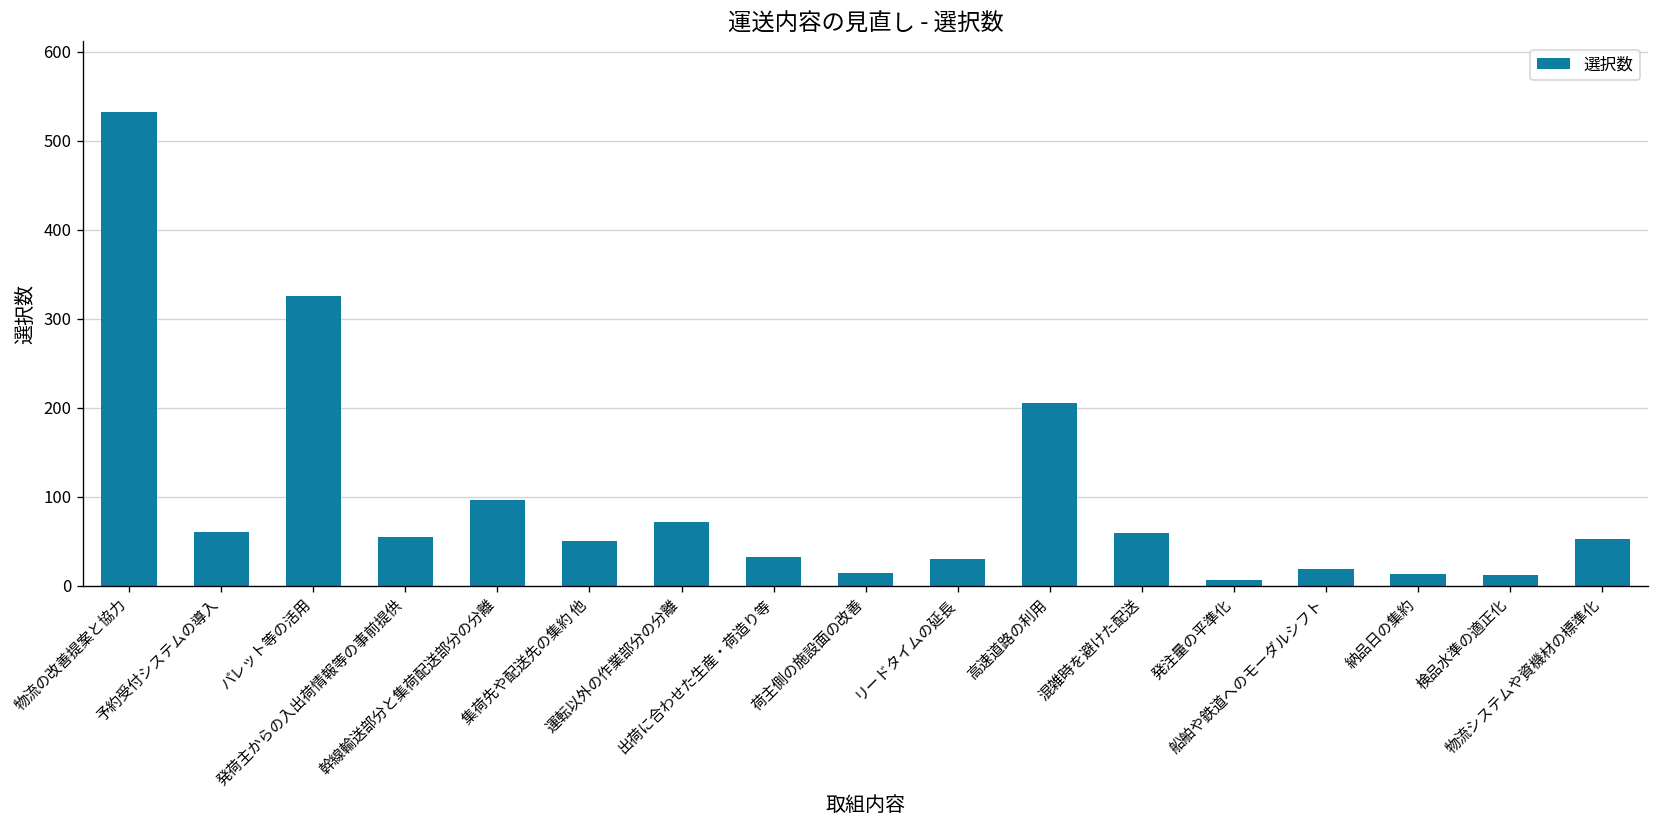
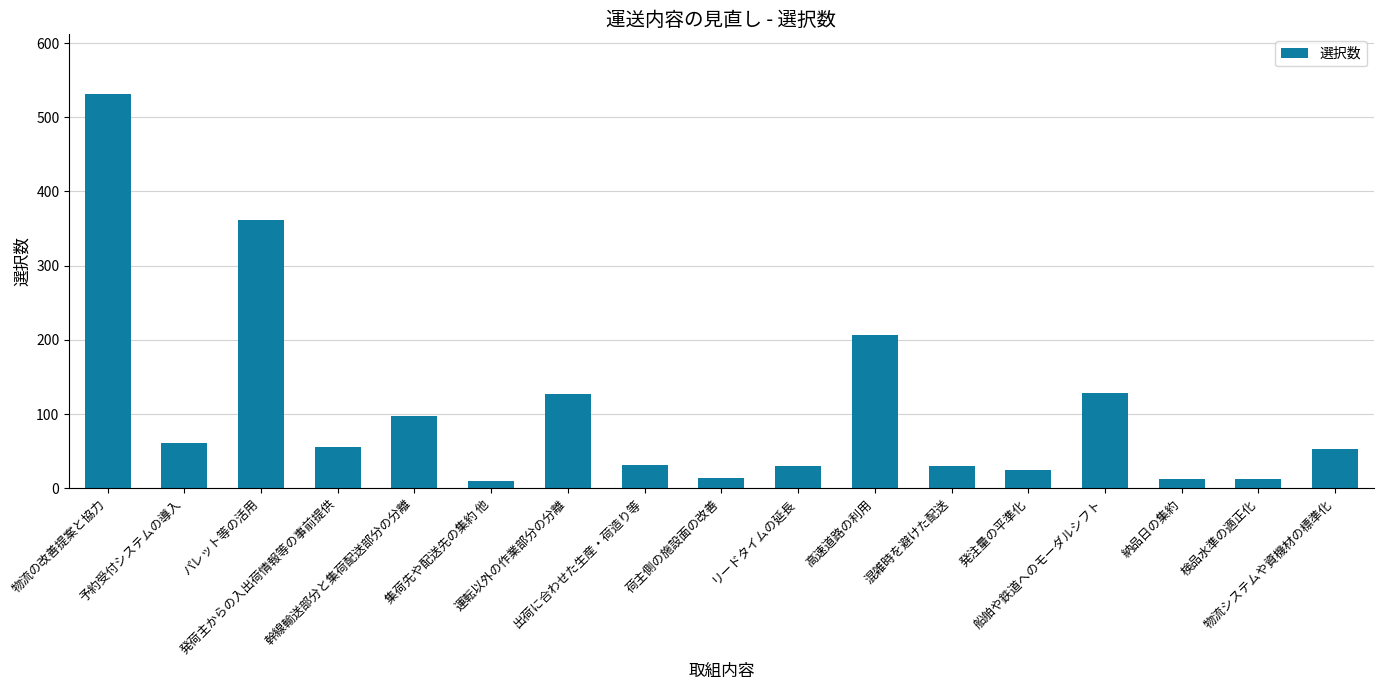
  {
    "物流の改善提案と協力": 530,
    "予約受付システムの導入": 60,
-   "パレット等の活用": 330,
+   "パレット等の活用": 360,
    "発荷主からの入出荷情報等の事前提供": 60,
    "幹線輸送部分と集荷配送部分の分離": 100,
-   "集荷先や配送先の集約 他": 50,
-   "運転以外の作業部分の分離": 70,
+   "集荷先や配送先の集約 他": 10,
+   "運転以外の作業部分の分離": 130,
    "出荷に合わせた生産・荷造り等": 30,
    "荷主側の施設面の改善": 10,
    "リードタイムの延長": 30,
    "高速道路の利用": 210,
-   "混雑時を避けた配送": 60,
-   "発注量の平準化": 10,
-   "船舶や鉄道へのモーダルシフト": 20,
+   "混雑時を避けた配送": 30,
+   "発注量の平準化": 30,
+   "船舶や鉄道へのモーダルシフト": 130,
    "納品日の集約": 10,
    "検品水準の適正化": 10,
    "物流システムや資機材の標準化": 50
  }
